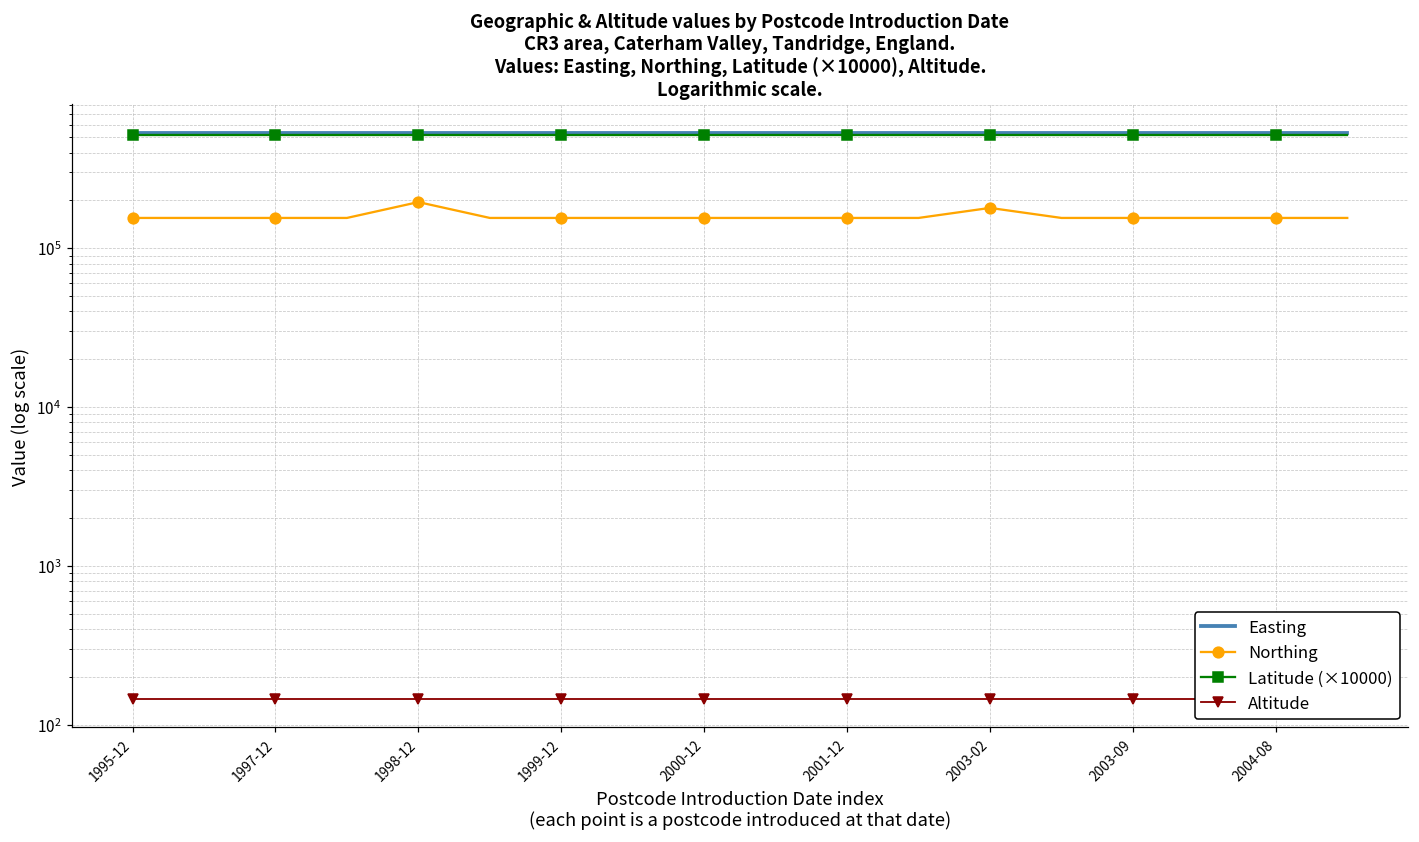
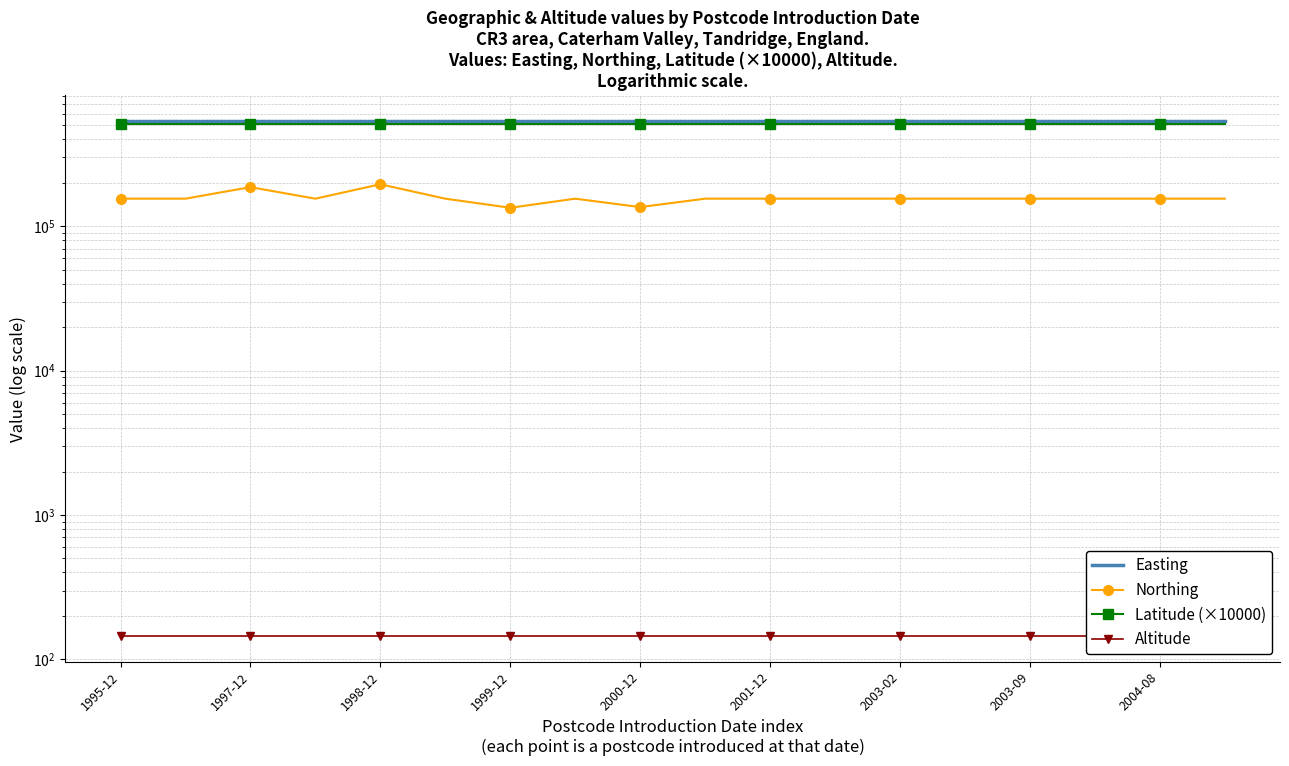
  {
    "Easting": {
      "1995-12": 530000,
      "1997-12": 530000,
      "1998-12": 530000,
      "1999-12": 530000,
      "2000-12": 530000,
      "2001-12": 530000,
      "2003-02": 530000,
      "2003-09": 530000,
      "2004-08": 530000
    },
    "Northing": {
      "1995-12": 160000,
-     "1997-12": 160000,
+     "1997-12": 190000,
      "1998-12": 200000,
-     "1999-12": 160000,
-     "2000-12": 160000,
+     "1999-12": 130000,
+     "2000-12": 140000,
      "2001-12": 160000,
-     "2003-02": 180000,
+     "2003-02": 160000,
      "2003-09": 160000,
      "2004-08": 160000
    },
    "Latitude (×10000)": {
      "1995-12": 510000,
      "1997-12": 510000,
      "1998-12": 510000,
      "1999-12": 510000,
      "2000-12": 510000,
      "2001-12": 510000,
      "2003-02": 510000,
      "2003-09": 510000,
      "2004-08": 510000
    },
    "Altitude": {
      "1995-12": 150,
      "1997-12": 150,
      "1998-12": 150,
      "1999-12": 150,
      "2000-12": 150,
      "2001-12": 150,
      "2003-02": 150,
      "2003-09": 150
    }
  }
